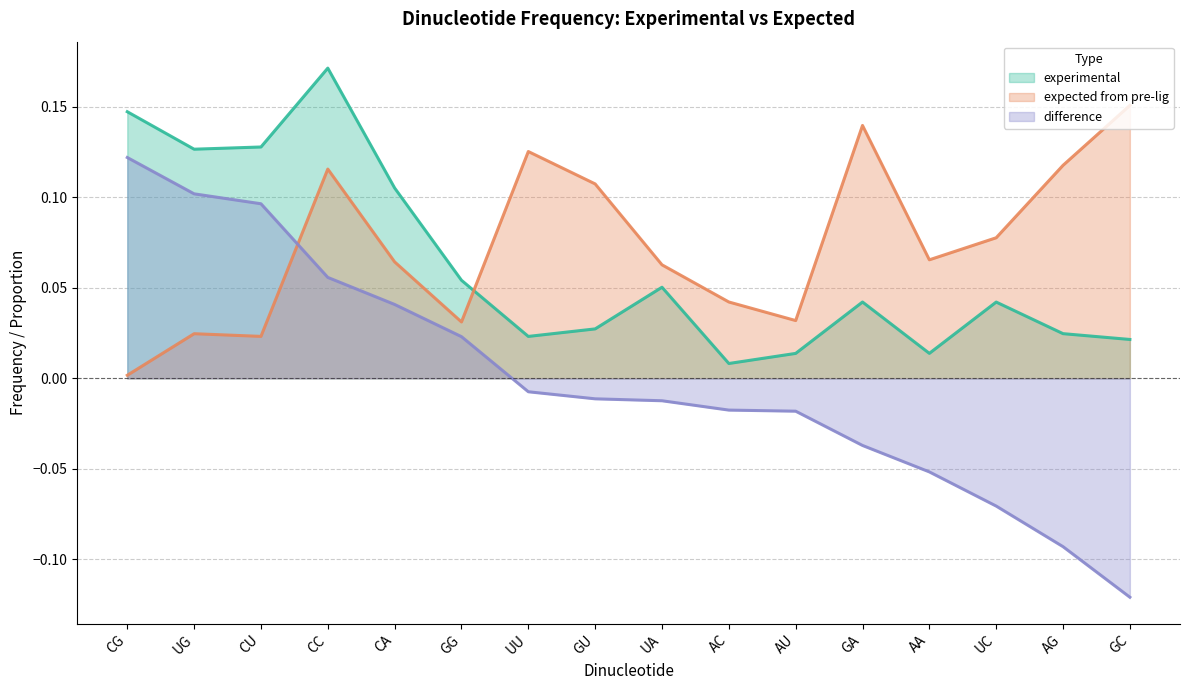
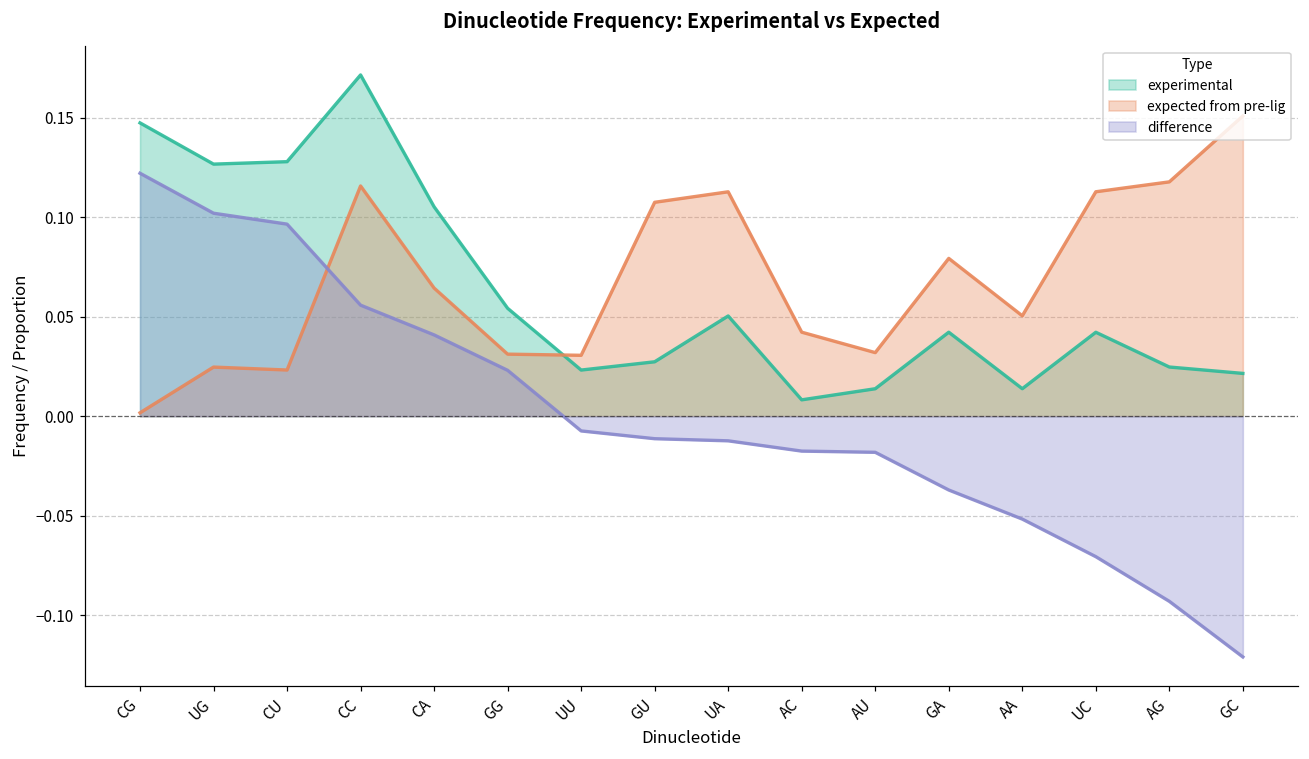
  {
    "expected from pre-lig": {
      "CG": 0.002,
      "UG": 0.025,
      "CU": 0.023,
      "CC": 0.116,
      "CA": 0.064,
      "GG": 0.031,
-     "UU": 0.125,
+     "UU": 0.031,
      "GU": 0.107,
-     "UA": 0.063,
+     "UA": 0.113,
      "AC": 0.042,
      "AU": 0.032,
-     "GA": 0.140,
-     "AA": 0.066,
-     "UC": 0.078,
+     "GA": 0.079,
+     "AA": 0.050,
+     "UC": 0.113,
      "AG": 0.118
    }
  }
